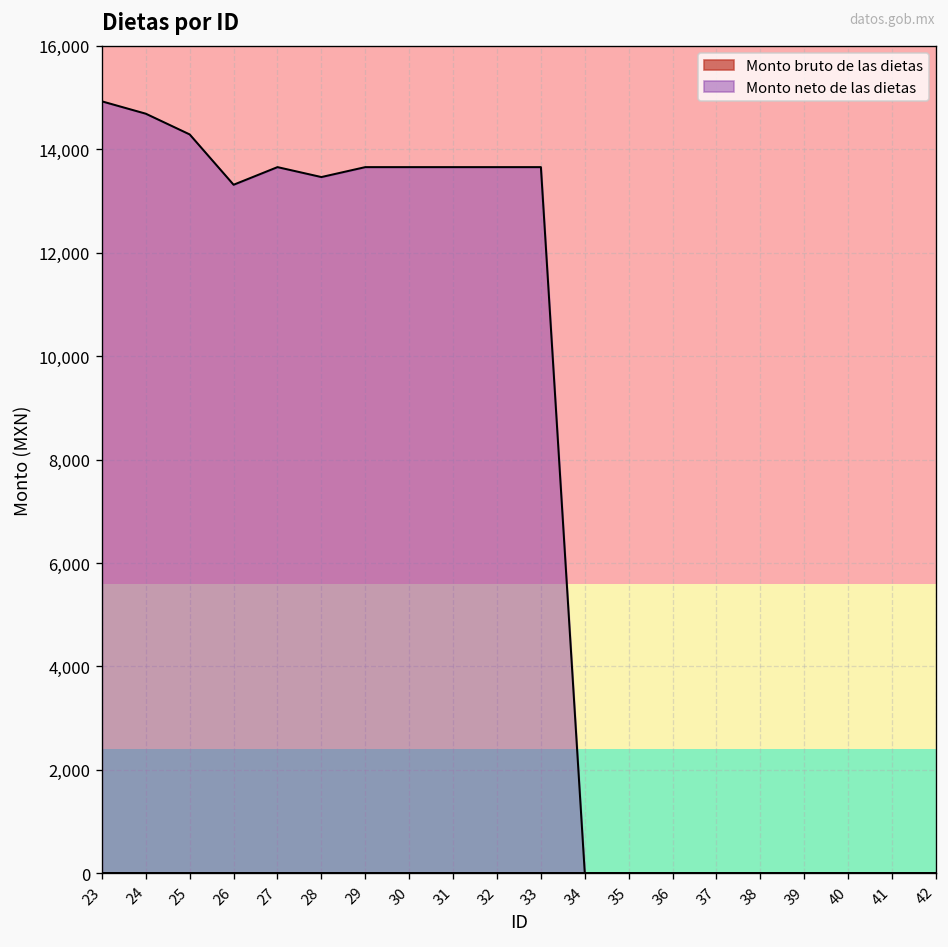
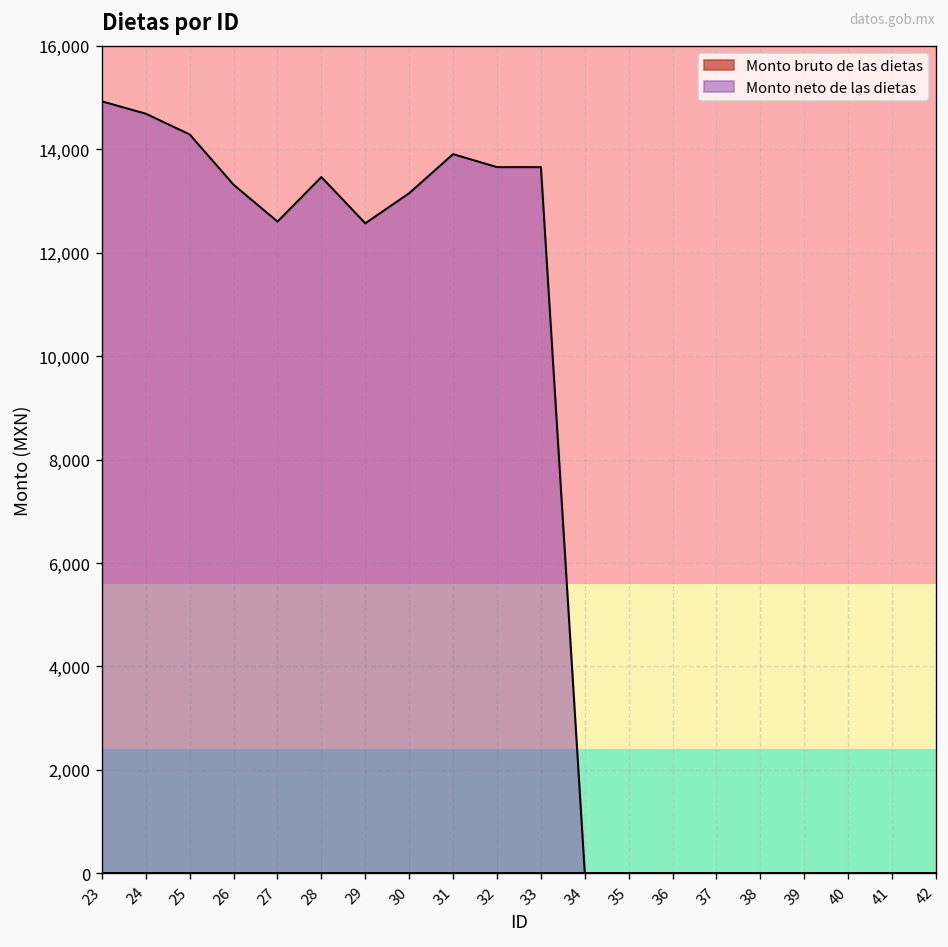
  {
    "Monto bruto de las dietas": {
      "23": "0",
      "24": "0",
      "25": "0",
      "26": "0",
      "27": "0",
      "28": "0",
      "29": "0",
      "30": "0",
      "31": "0",
      "32": "0",
      "33": "0"
    },
    "Monto neto de las dietas": {
      "23": "14,900",
      "24": "14,700",
      "25": "14,300",
      "26": "13,300",
-     "27": "13,700",
+     "27": "12,600",
      "28": "13,500",
-     "29": "13,700",
-     "30": "13,700",
-     "31": "13,700",
+     "29": "12,600",
+     "30": "13,100",
+     "31": "13,900",
      "32": "13,700",
      "33": "13,700"
    }
  }
